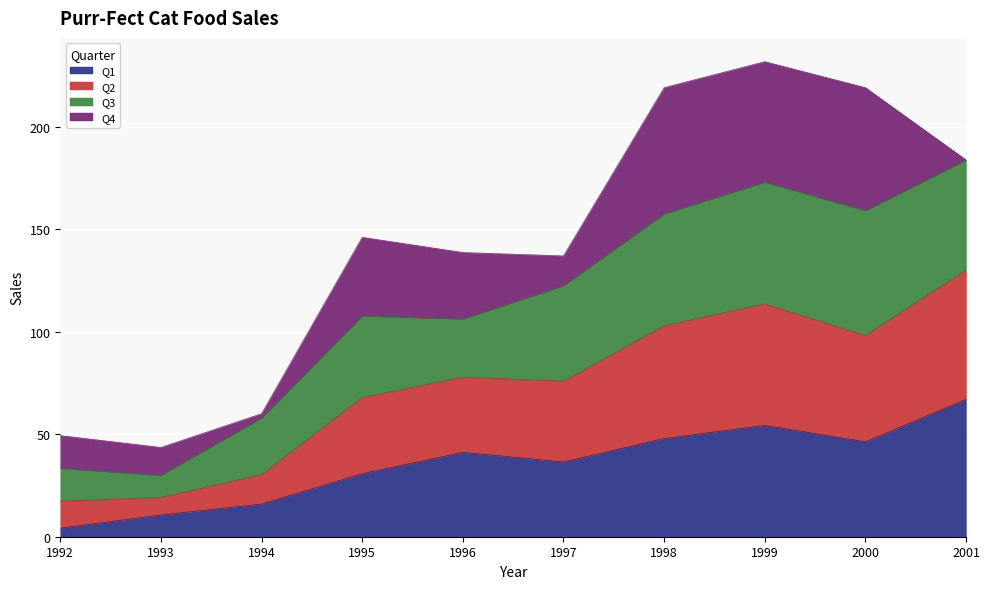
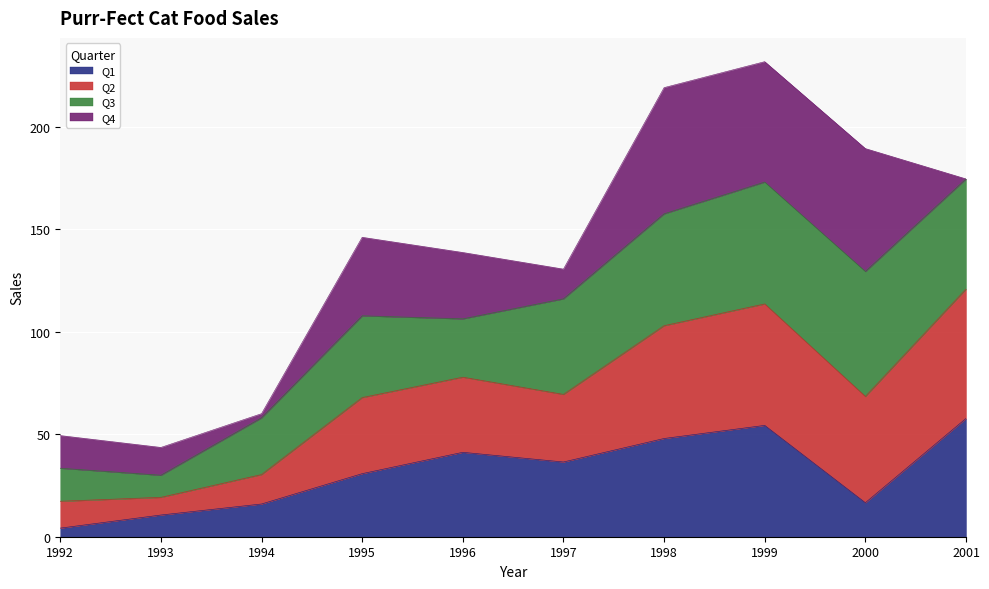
  {
    "Q1": {
      "1992": 4,
      "1993": 11,
      "1994": 16,
      "1995": 31,
      "1996": 41,
      "1997": 37,
      "1998": 48,
      "1999": 54,
-     "2000": 46,
-     "2001": 67
+     "2000": 17,
+     "2001": 58
    },
    "Q2": {
      "1992": 13,
      "1993": 9,
      "1994": 14,
      "1995": 37,
      "1996": 37,
-     "1997": 39,
+     "1997": 33,
      "1998": 55,
      "1999": 59,
      "2000": 52,
      "2001": 63
    },
    "Q3": {
      "1992": 16,
      "1993": 11,
      "1994": 28,
      "1995": 40,
      "1996": 28,
      "1997": 47,
      "1998": 55,
      "1999": 59,
      "2000": 61
    },
    "Q4": {
      "1992": 16,
      "1993": 14,
      "1994": 2,
      "1995": 38,
      "1996": 32,
      "1997": 14,
      "1998": 62,
      "1999": 59,
      "2000": 60
    }
  }
